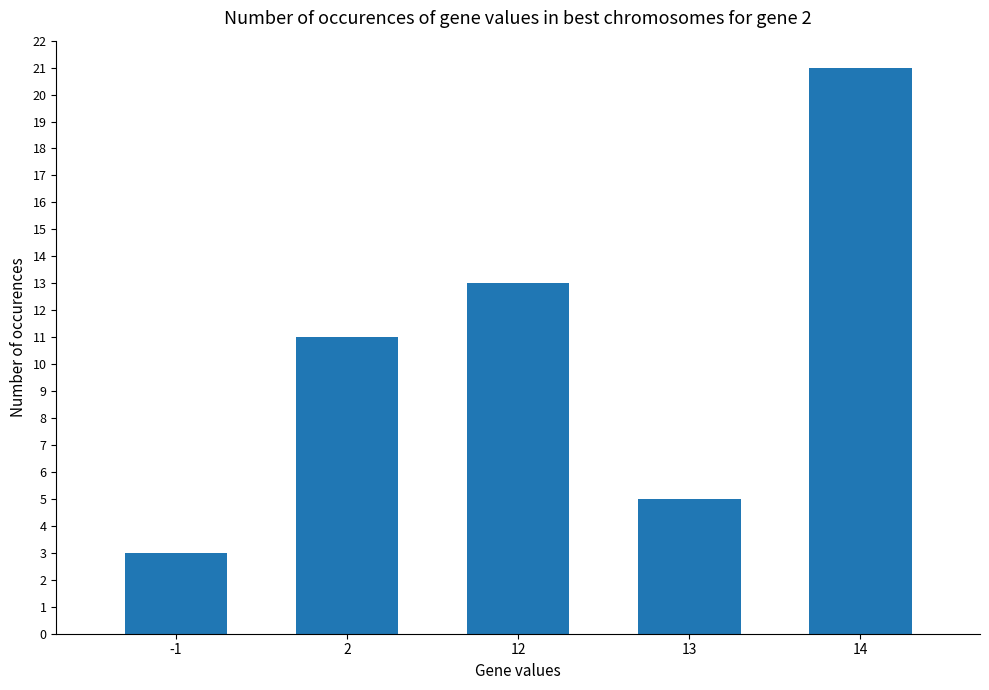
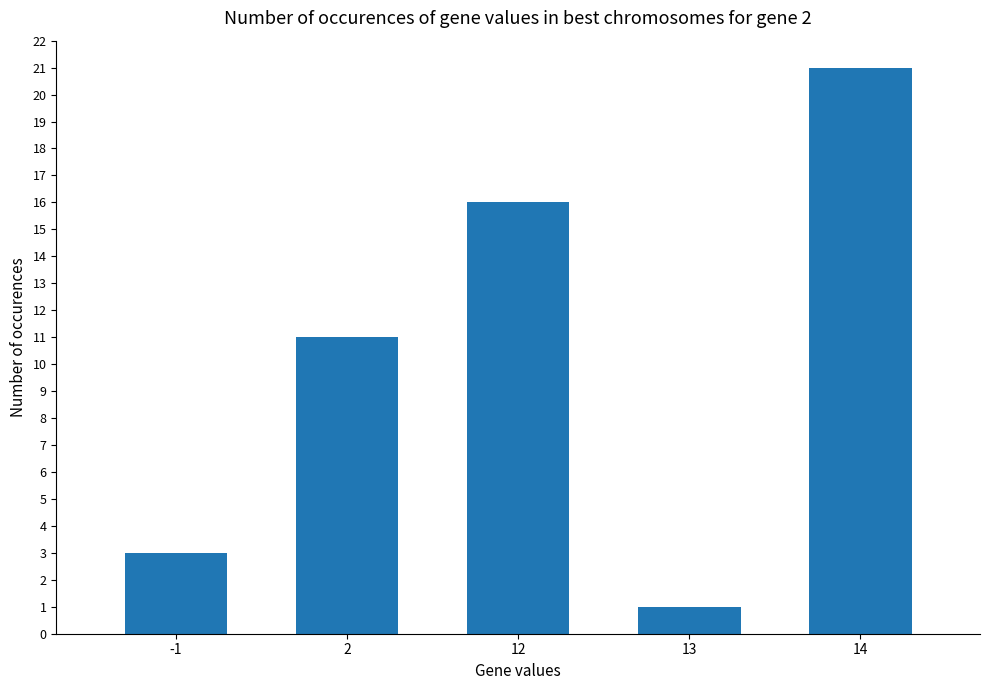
  {
    "-1": 3,
    "2": 11,
-   "12": 13,
-   "13": 5,
+   "12": 16,
+   "13": 1,
    "14": 21
  }
